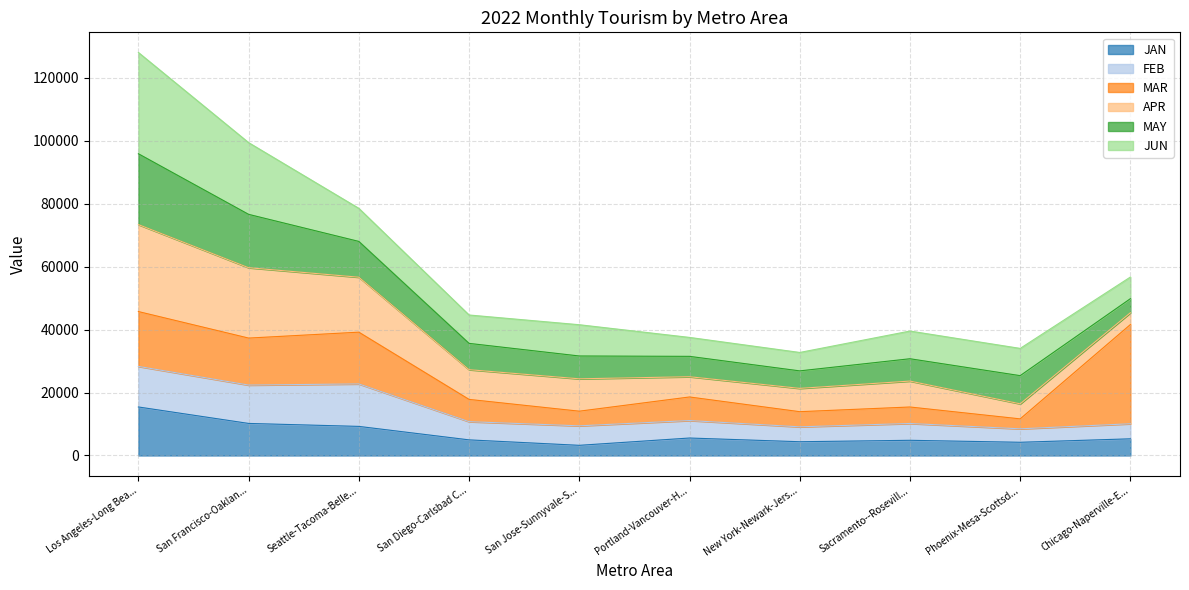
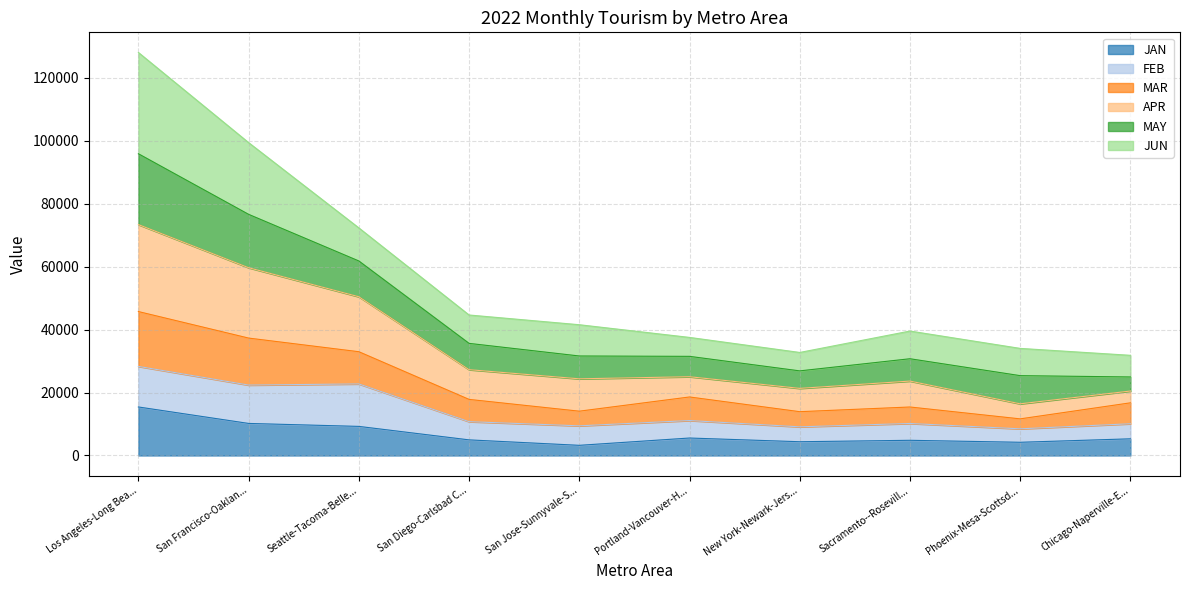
  {
    "JAN": {
      "Los Angeles-Long Bea...": 15000,
      "San Francisco-Oaklan...": 10000,
      "Seattle-Tacoma-Belle...": 9000,
      "San Diego-Carlsbad C...": 5000,
      "San Jose-Sunnyvale-S...": 3000,
      "Portland-Vancouver-H...": 6000,
      "New York-Newark-Jers...": 4000,
      "Sacramento--Rosevill...": 5000,
      "Phoenix-Mesa-Scottsd...": 4000,
      "Chicago-Naperville-E...": 5000
    },
    "FEB": {
      "Los Angeles-Long Bea...": 13000,
      "San Francisco-Oaklan...": 12000,
      "Seattle-Tacoma-Belle...": 13000,
      "San Diego-Carlsbad C...": 6000,
      "San Jose-Sunnyvale-S...": 6000,
      "Portland-Vancouver-H...": 6000,
      "New York-Newark-Jers...": 5000,
      "Sacramento--Rosevill...": 5000,
      "Phoenix-Mesa-Scottsd...": 4000,
      "Chicago-Naperville-E...": 5000
    },
    "MAR": {
      "Los Angeles-Long Bea...": 17000,
      "San Francisco-Oaklan...": 15000,
-     "Seattle-Tacoma-Belle...": 16000,
+     "Seattle-Tacoma-Belle...": 10000,
      "San Diego-Carlsbad C...": 7000,
      "San Jose-Sunnyvale-S...": 5000,
      "Portland-Vancouver-H...": 7000,
      "New York-Newark-Jers...": 5000,
      "Sacramento--Rosevill...": 5000,
      "Phoenix-Mesa-Scottsd...": 3000,
-     "Chicago-Naperville-E...": 32000
+     "Chicago-Naperville-E...": 7000
    },
    "APR": {
      "Los Angeles-Long Bea...": 28000,
      "San Francisco-Oaklan...": 22000,
      "Seattle-Tacoma-Belle...": 17000,
      "San Diego-Carlsbad C...": 9000,
      "San Jose-Sunnyvale-S...": 10000,
      "Portland-Vancouver-H...": 6000,
      "New York-Newark-Jers...": 7000,
      "Sacramento--Rosevill...": 8000,
      "Phoenix-Mesa-Scottsd...": 5000,
      "Chicago-Naperville-E...": 4000
    },
    "MAY": {
      "Los Angeles-Long Bea...": 23000,
      "San Francisco-Oaklan...": 17000,
      "Seattle-Tacoma-Belle...": 11000,
      "San Diego-Carlsbad C...": 8000,
      "San Jose-Sunnyvale-S...": 7000,
      "Portland-Vancouver-H...": 6000,
      "New York-Newark-Jers...": 6000,
      "Sacramento--Rosevill...": 7000,
      "Phoenix-Mesa-Scottsd...": 9000,
      "Chicago-Naperville-E...": 4000
    },
    "JUN": {
      "Los Angeles-Long Bea...": 32000,
      "San Francisco-Oaklan...": 23000,
      "Seattle-Tacoma-Belle...": 11000,
      "San Diego-Carlsbad C...": 9000,
      "San Jose-Sunnyvale-S...": 10000,
      "Portland-Vancouver-H...": 6000,
      "New York-Newark-Jers...": 6000,
      "Sacramento--Rosevill...": 9000,
      "Phoenix-Mesa-Scottsd...": 9000,
      "Chicago-Naperville-E...": 7000
    }
  }
